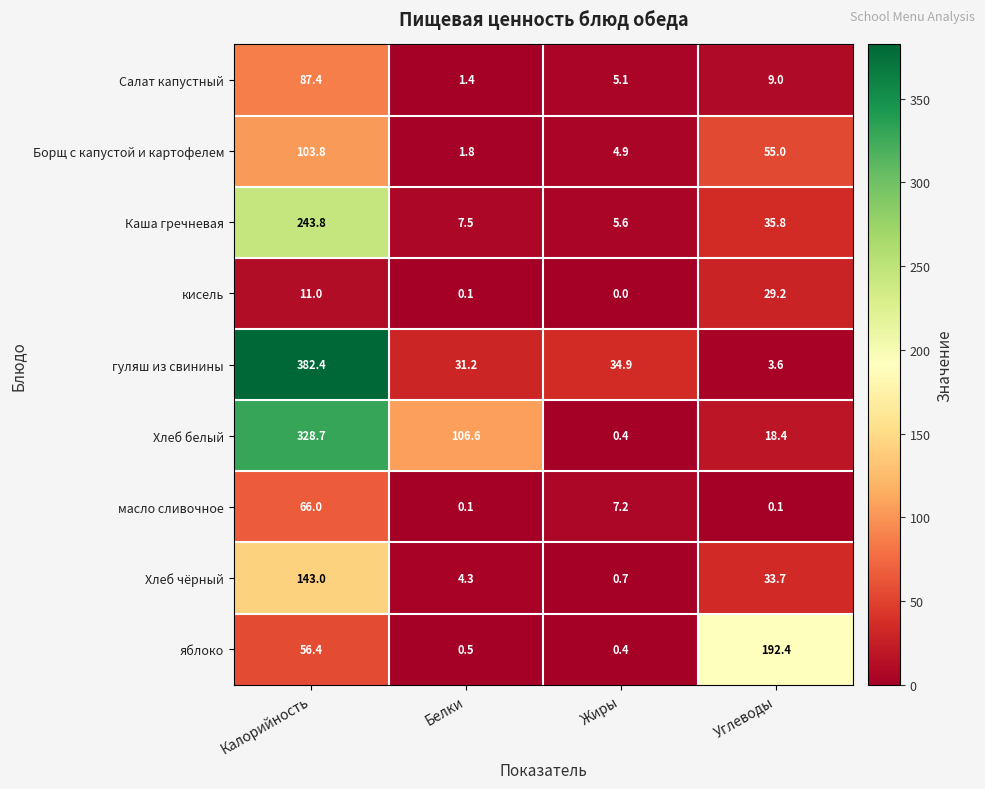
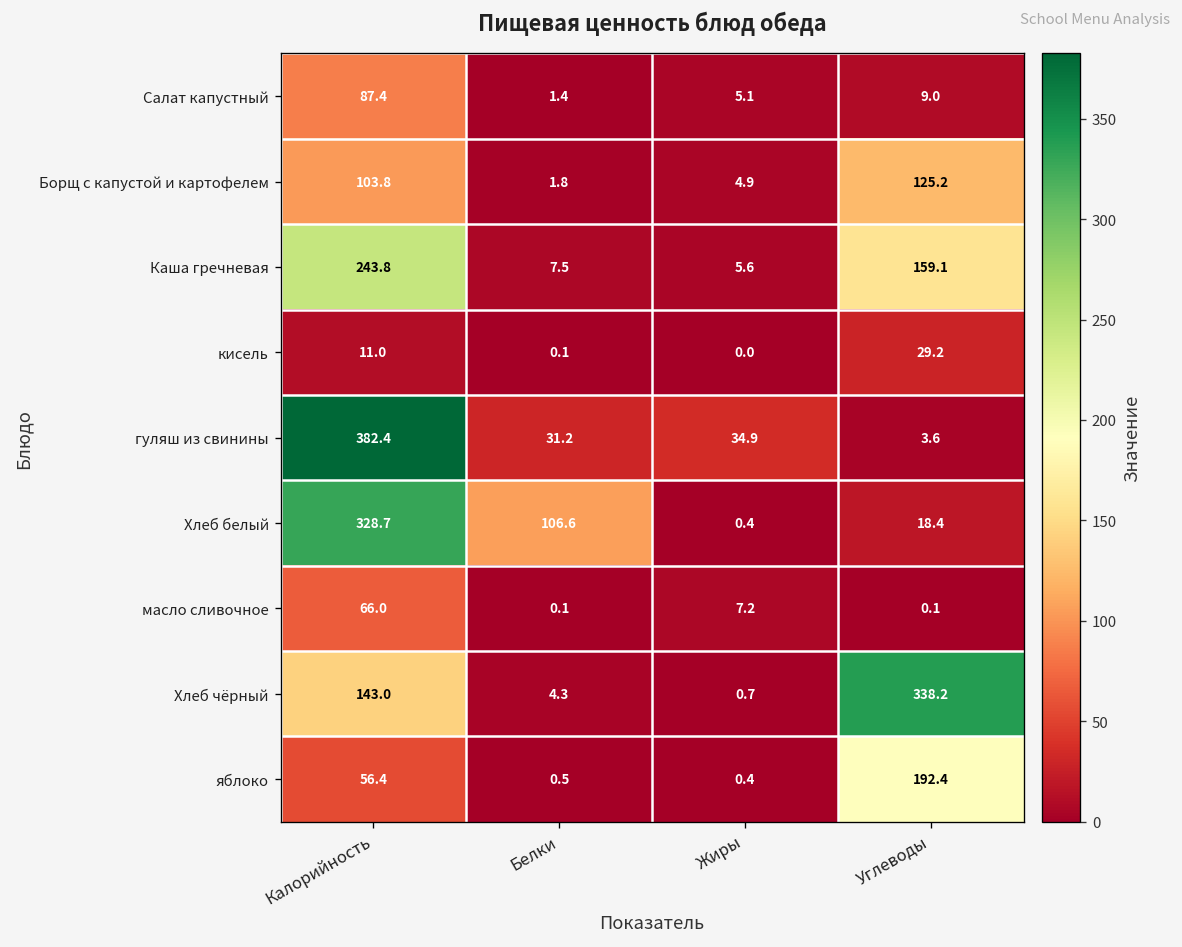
  {
    "Салат капустный": {
      "Калорийность": 87.4,
      "Белки": 1.4,
      "Жиры": 5.1,
      "Углеводы": 9.0
    },
    "Борщ с капустой и картофелем": {
      "Калорийность": 103.8,
      "Белки": 1.8,
      "Жиры": 4.9,
-     "Углеводы": 55.0
+     "Углеводы": 125.2
    },
    "Каша гречневая": {
      "Калорийность": 243.8,
      "Белки": 7.5,
      "Жиры": 5.6,
-     "Углеводы": 35.8
+     "Углеводы": 159.1
    },
    "кисель": {
      "Калорийность": 11.0,
      "Белки": 0.1,
      "Жиры": 0.0,
      "Углеводы": 29.2
    },
    "гуляш из свинины": {
      "Калорийность": 382.4,
      "Белки": 31.2,
      "Жиры": 34.9,
      "Углеводы": 3.6
    },
    "Хлеб белый": {
      "Калорийность": 328.7,
      "Белки": 106.6,
      "Жиры": 0.4,
      "Углеводы": 18.4
    },
    "масло сливочное": {
      "Калорийность": 66.0,
      "Белки": 0.1,
      "Жиры": 7.2,
      "Углеводы": 0.1
    },
    "Хлеб чёрный": {
      "Калорийность": 143.0,
      "Белки": 4.3,
      "Жиры": 0.7,
-     "Углеводы": 33.7
+     "Углеводы": 338.2
    },
    "яблоко": {
      "Калорийность": 56.4,
      "Белки": 0.5,
      "Жиры": 0.4,
      "Углеводы": 192.4
    }
  }
